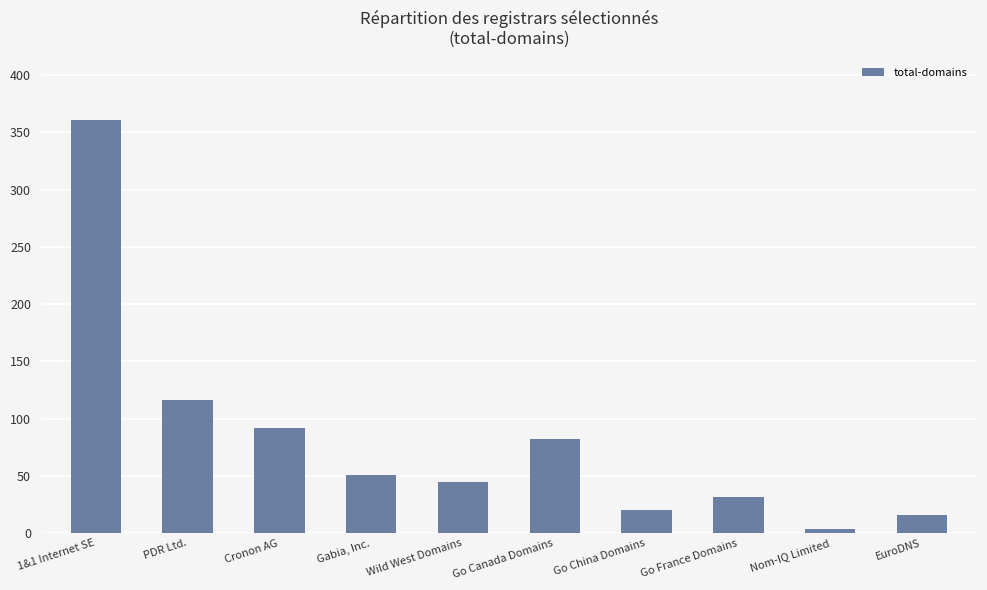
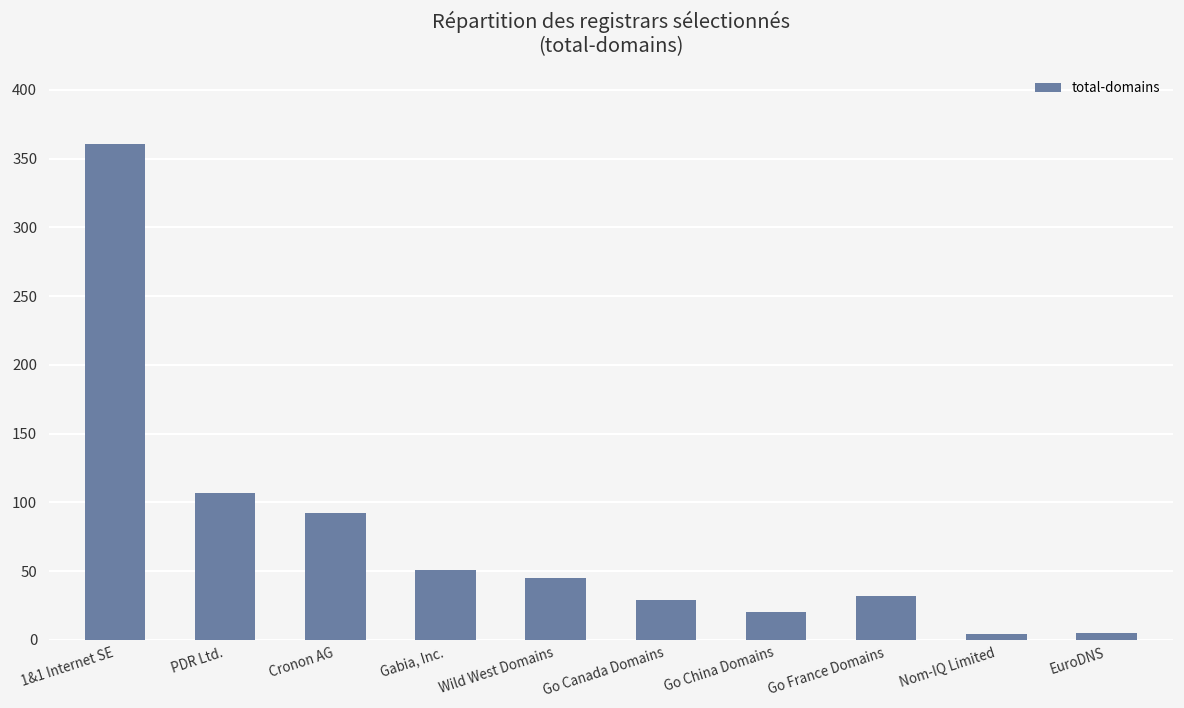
  {
    "1&1 Internet SE": 361,
-   "PDR Ltd.": 116,
+   "PDR Ltd.": 107,
    "Cronon AG": 92,
    "Gabia, Inc.": 51,
    "Wild West Domains": 45,
-   "Go Canada Domains": 82,
+   "Go Canada Domains": 29,
    "Go China Domains": 20,
    "Go France Domains": 32,
    "Nom-IQ Limited": 4,
-   "EuroDNS": 16
+   "EuroDNS": 5
  }
